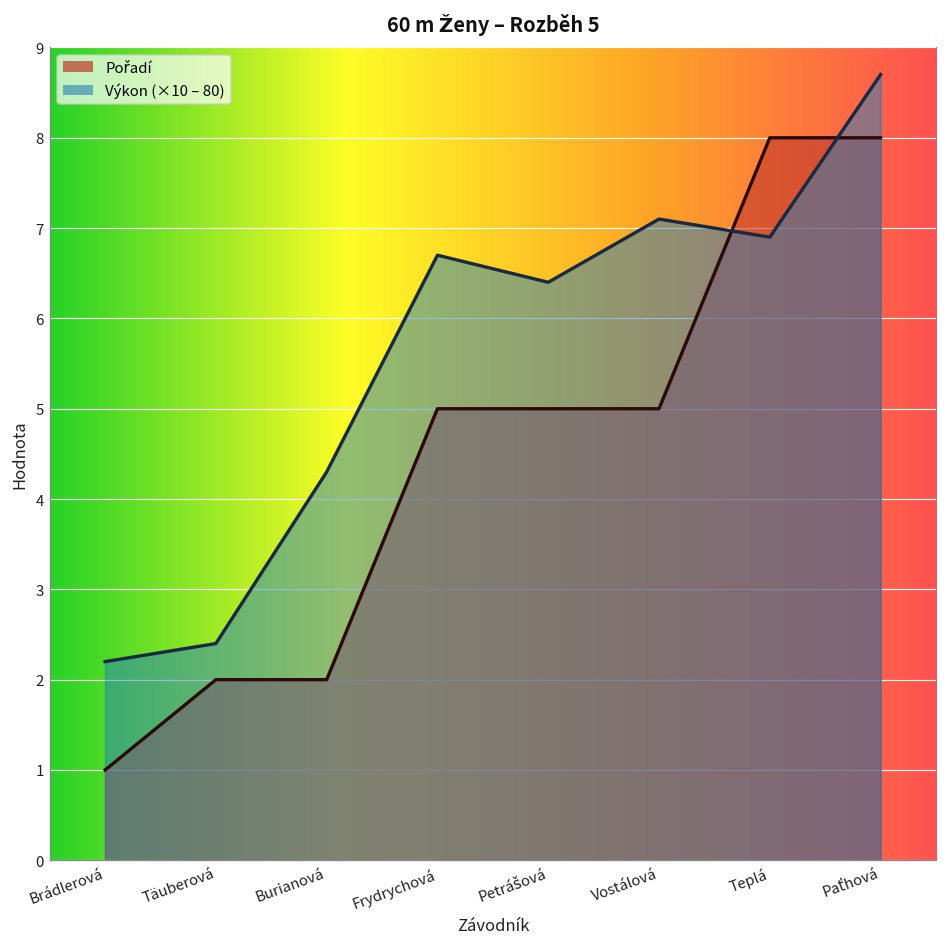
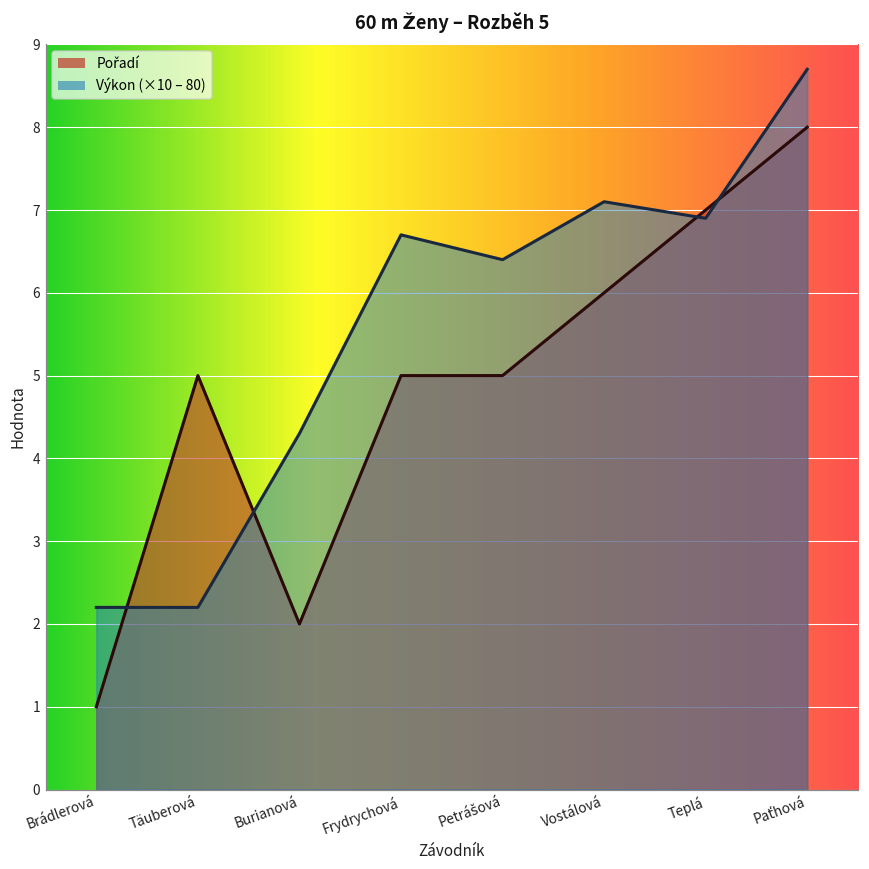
  {
    "Pořadí": {
      "Brádlerová": 1,
-     "Täuberová": 2,
+     "Täuberová": 5,
      "Burianová": 2,
      "Frydrychová": 5,
      "Petrášová": 5,
-     "Vostálová": 5,
-     "Teplá": 8,
+     "Vostálová": 6,
+     "Teplá": 7,
      "Paťhová": 8
    },
    "Výkon (×10 – 80)": {
      "Brádlerová": 2.2,
-     "Täuberová": 2.4,
+     "Täuberová": 2.2,
      "Burianová": 4.3,
      "Frydrychová": 6.7,
      "Petrášová": 6.4,
      "Vostálová": 7.1,
      "Teplá": 6.9,
      "Paťhová": 8.7
    }
  }
